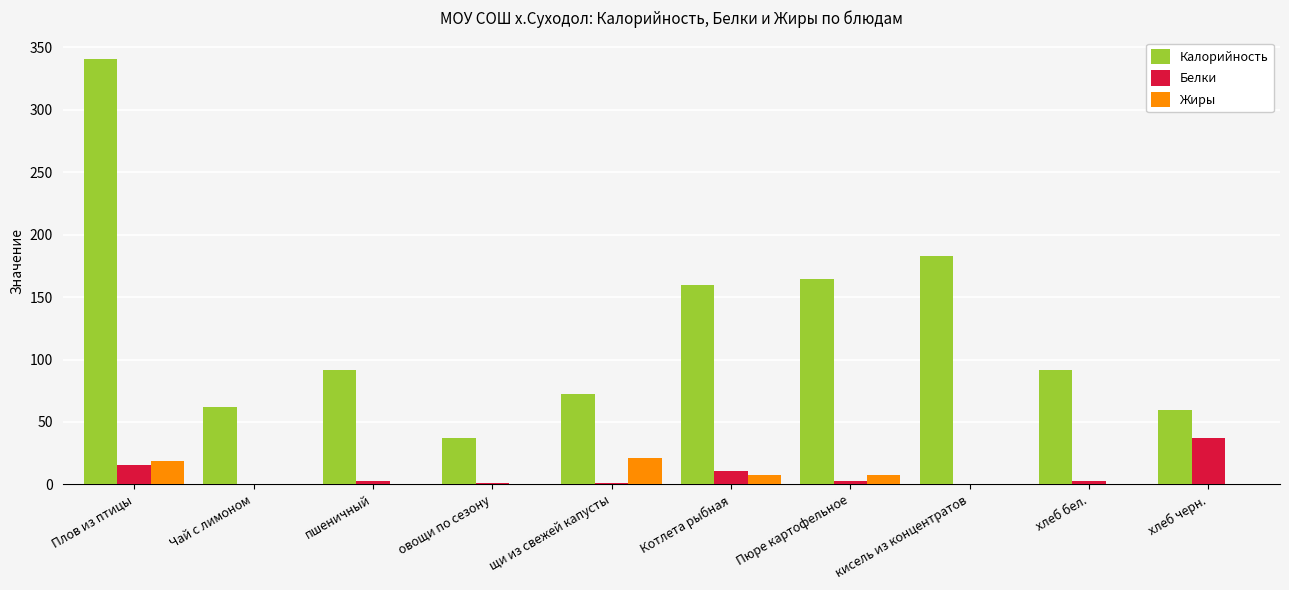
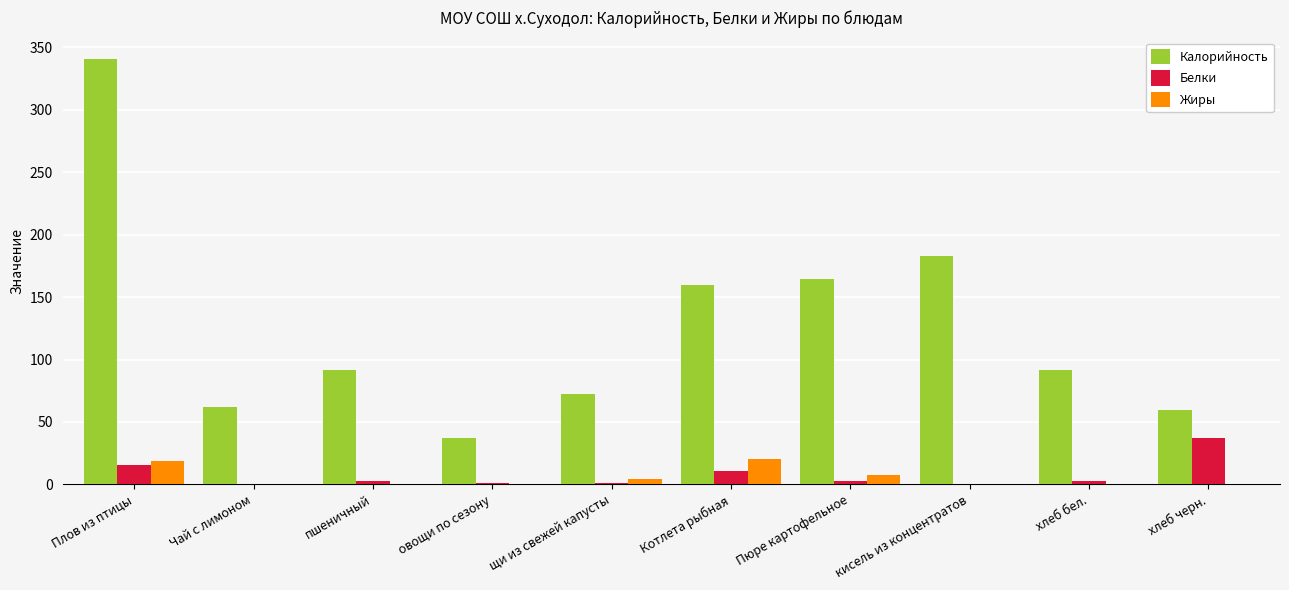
  {
    "Калорийность": {
      "Плов из птицы": 341,
      "Чай с лимоном": 62,
      "пшеничный": 92,
      "овощи по сезону": 37,
      "щи из свежей капусты": 72,
      "Котлета рыбная": 160,
      "Пюре картофельное": 165,
      "кисель из концентратов": 183,
      "хлеб бел.": 92,
      "хлеб черн.": 59
    },
    "Белки": {
      "Плов из птицы": 15,
      "пшеничный": 3,
      "Котлета рыбная": 11,
      "Пюре картофельное": 3,
      "хлеб бел.": 3,
      "хлеб черн.": 37
    },
    "Жиры": {
      "Плов из птицы": 19,
      "Чай с лимоном": 0,
-     "щи из свежей капусты": 22,
-     "Котлета рыбная": 7,
+     "щи из свежей капусты": 4,
+     "Котлета рыбная": 21,
      "Пюре картофельное": 7,
      "кисель из концентратов": 0
    }
  }
